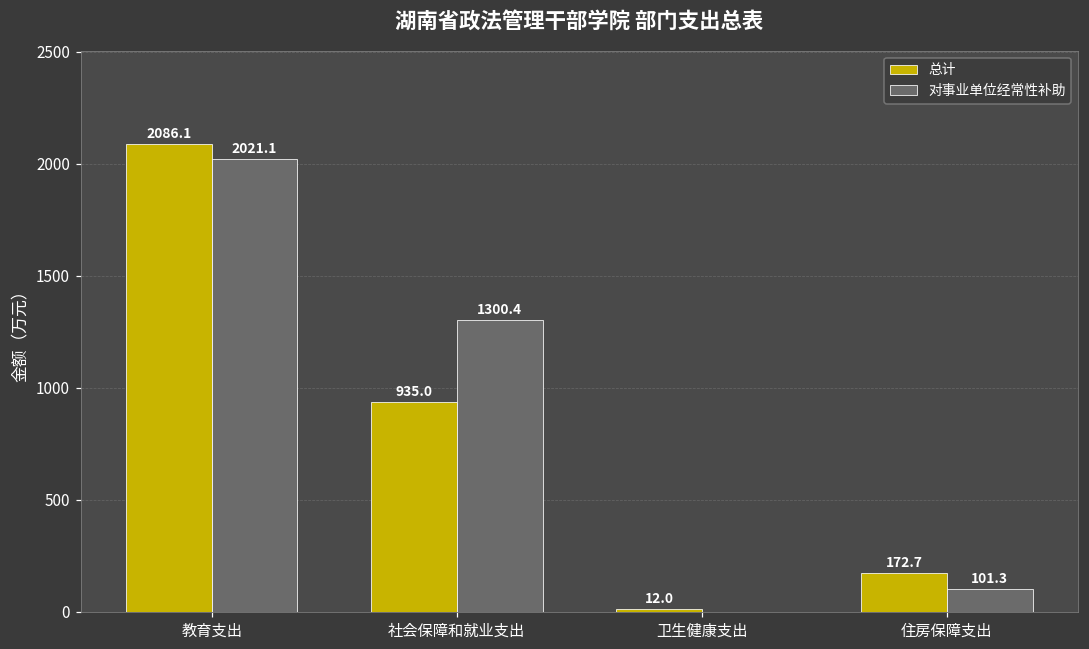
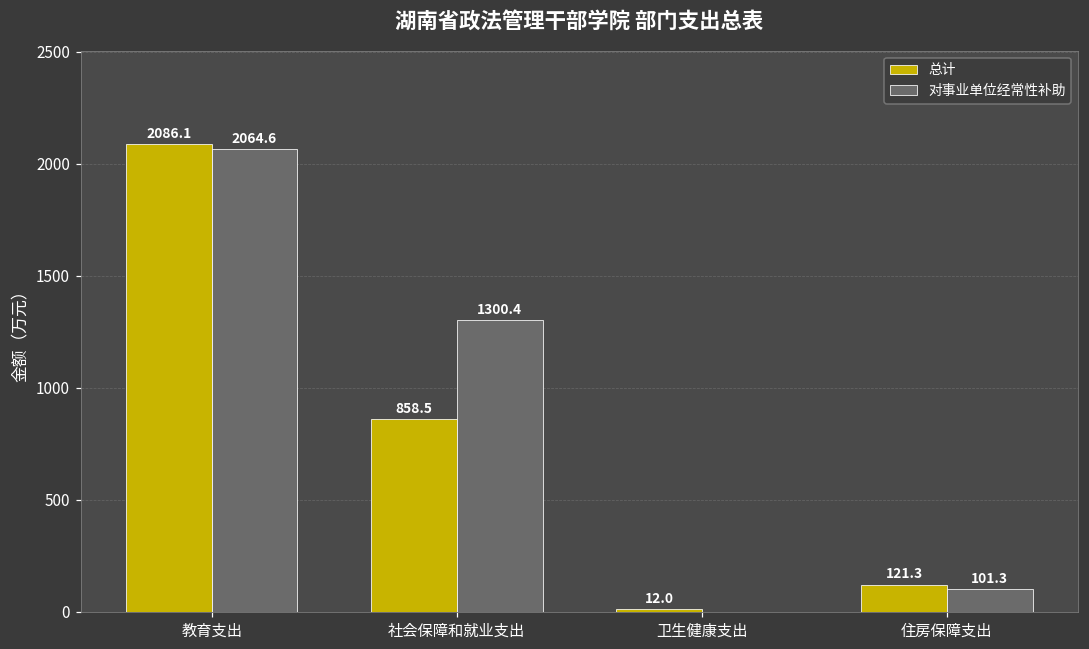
  {
    "总计": {
      "教育支出": 2086.1,
-     "社会保障和就业支出": 935.0,
+     "社会保障和就业支出": 858.5,
      "卫生健康支出": 12.0,
-     "住房保障支出": 172.7
+     "住房保障支出": 121.3
    },
    "对事业单位经常性补助": {
-     "教育支出": 2021.1,
+     "教育支出": 2064.6,
      "社会保障和就业支出": 1300.4,
      "住房保障支出": 101.3
    }
  }
